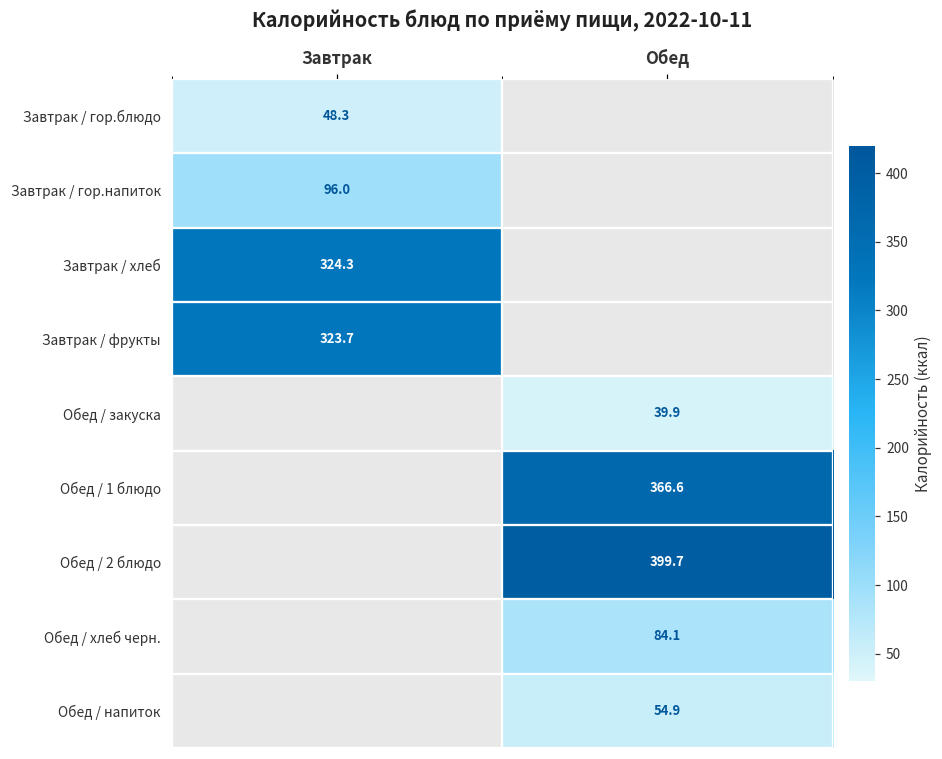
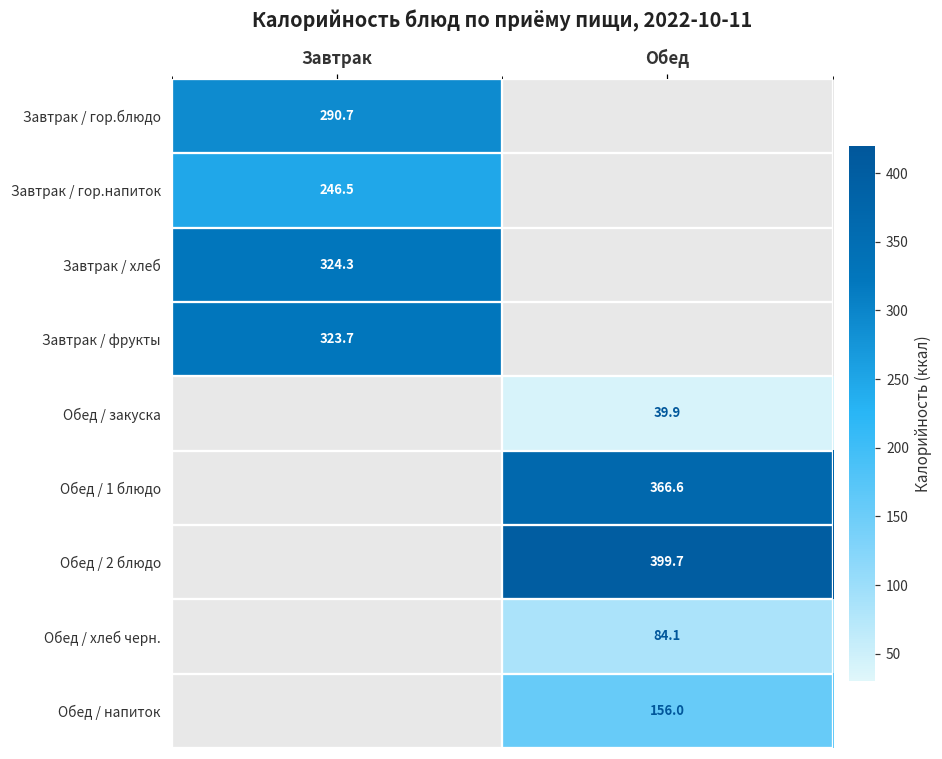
  {
    "Завтрак / гор.блюдо": {
-     "Завтрак": 48.3
+     "Завтрак": 290.7
    },
    "Завтрак / гор.напиток": {
-     "Завтрак": 96.0
+     "Завтрак": 246.5
    },
    "Завтрак / хлеб": {
      "Завтрак": 324.3
    },
    "Завтрак / фрукты": {
      "Завтрак": 323.7
    },
    "Обед / закуска": {
      "Обед": 39.9
    },
    "Обед / 1 блюдо": {
      "Обед": 366.6
    },
    "Обед / 2 блюдо": {
      "Обед": 399.7
    },
    "Обед / хлеб черн.": {
      "Обед": 84.1
    },
    "Обед / напиток": {
-     "Обед": 54.9
+     "Обед": 156.0
    }
  }
